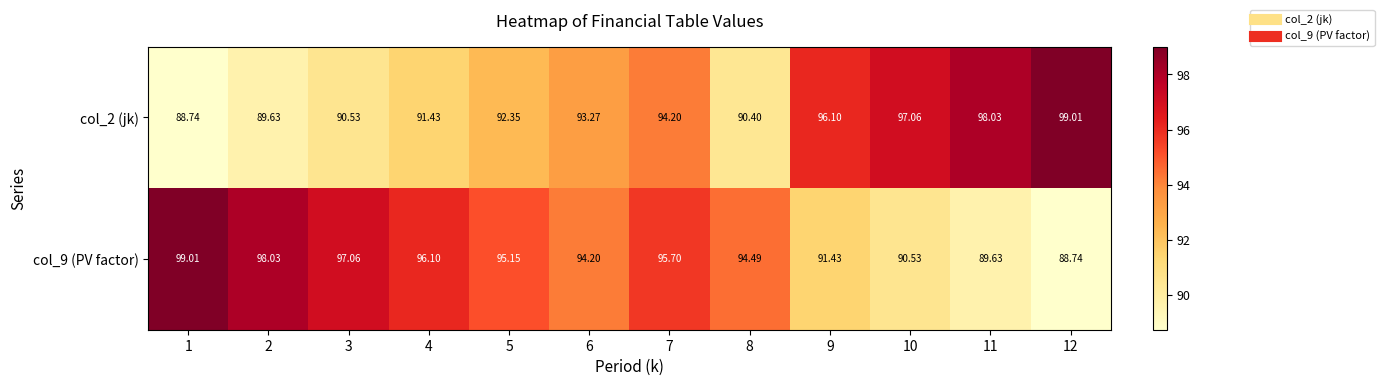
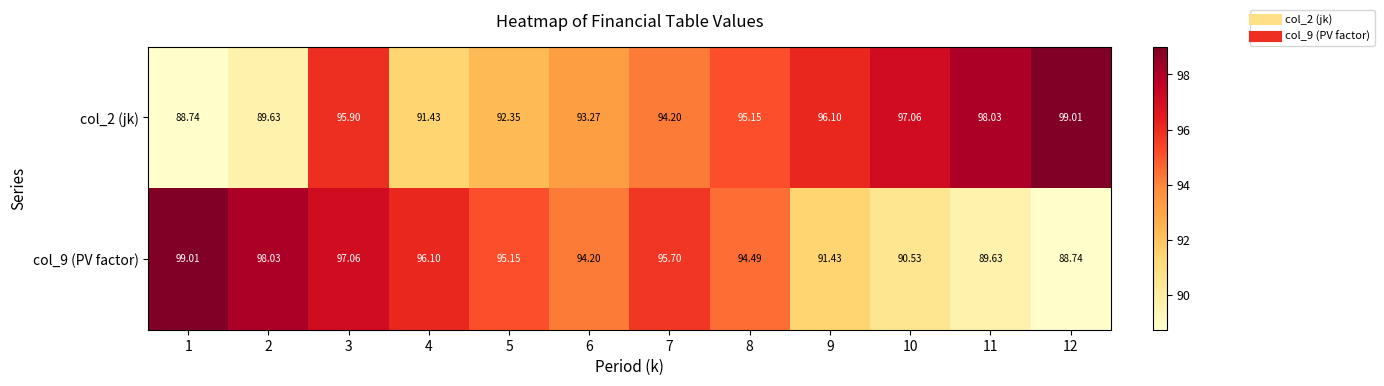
  {
    "col_2 (jk)": {
      "1": 88.74,
      "2": 89.63,
-     "3": 90.53,
+     "3": 95.90,
      "4": 91.43,
      "5": 92.35,
      "6": 93.27,
      "7": 94.20,
-     "8": 90.40,
+     "8": 95.15,
      "9": 96.10,
      "10": 97.06,
      "11": 98.03,
      "12": 99.01
    },
    "col_9 (PV factor)": {
      "1": 99.01,
      "2": 98.03,
      "3": 97.06,
      "4": 96.10,
      "5": 95.15,
      "6": 94.20,
      "7": 95.70,
      "8": 94.49,
      "9": 91.43,
      "10": 90.53,
      "11": 89.63,
      "12": 88.74
    }
  }
